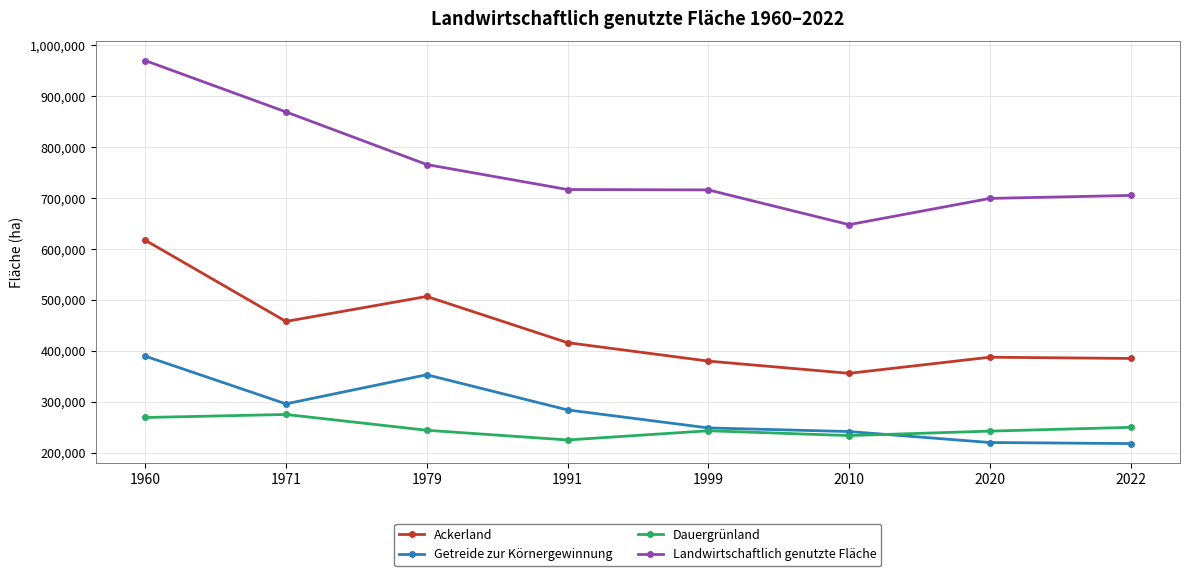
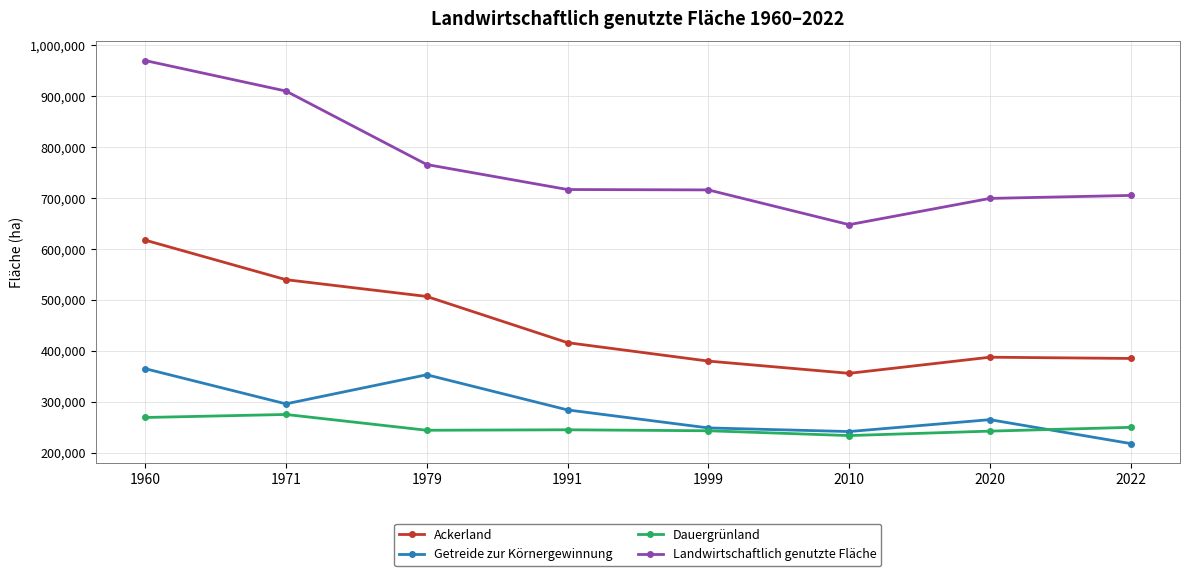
  {
    "Ackerland": {
      "1960": "620,000",
-     "1971": "460,000",
+     "1971": "540,000",
      "1979": "510,000",
      "1991": "420,000",
      "1999": "380,000",
      "2010": "360,000",
      "2020": "390,000",
      "2022": "380,000"
    },
    "Getreide zur Körnergewinnung": {
-     "1960": "390,000",
+     "1960": "360,000",
      "1971": "300,000",
      "1979": "350,000",
      "1991": "280,000",
      "1999": "250,000",
      "2010": "240,000",
-     "2020": "220,000",
+     "2020": "260,000",
      "2022": "220,000"
    },
    "Dauergrünland": {
      "1960": "270,000",
      "1971": "270,000",
      "1979": "240,000",
-     "1991": "220,000",
+     "1991": "240,000",
      "1999": "240,000",
      "2010": "230,000",
      "2020": "240,000",
      "2022": "250,000"
    },
    "Landwirtschaftlich genutzte Fläche": {
      "1960": "970,000",
-     "1971": "870,000",
+     "1971": "910,000",
      "1979": "770,000",
      "1991": "720,000",
      "1999": "720,000",
      "2010": "650,000",
      "2020": "700,000",
      "2022": "710,000"
    }
  }
